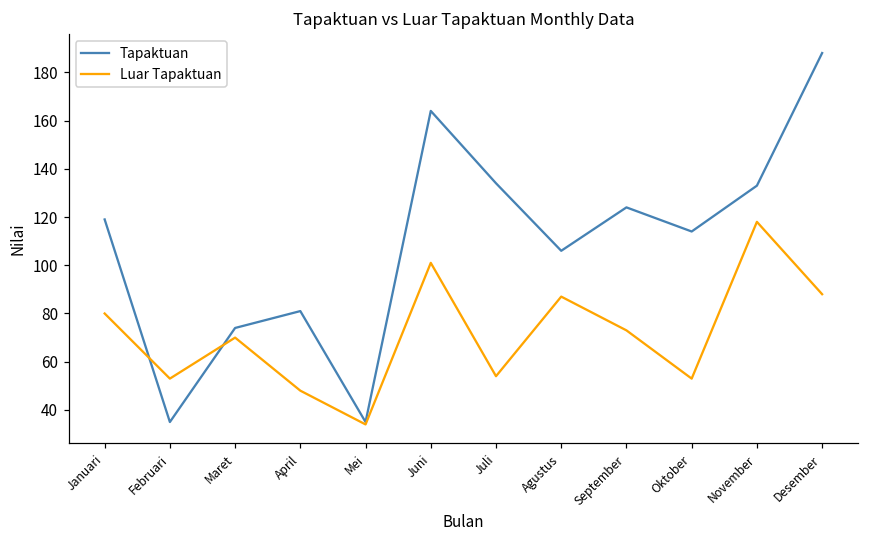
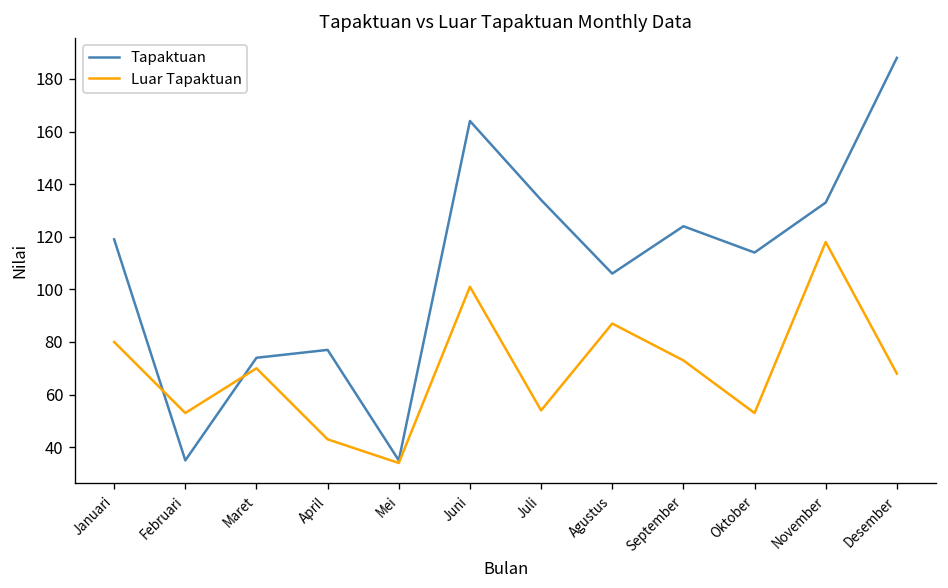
  {
    "Tapaktuan": {
      "Januari": 119,
      "Februari": 35,
      "Maret": 74,
-     "April": 81,
+     "April": 77,
      "Juni": 164,
      "Juli": 134,
      "Agustus": 106,
      "September": 124,
      "Oktober": 114,
      "November": 133,
      "Desember": 188
    },
    "Luar Tapaktuan": {
      "Januari": 80,
      "Februari": 53,
      "Maret": 70,
-     "April": 48,
+     "April": 43,
      "Juni": 101,
      "Juli": 54,
      "Agustus": 87,
      "September": 73,
      "Oktober": 53,
      "November": 118,
-     "Desember": 88
+     "Desember": 68
    }
  }
